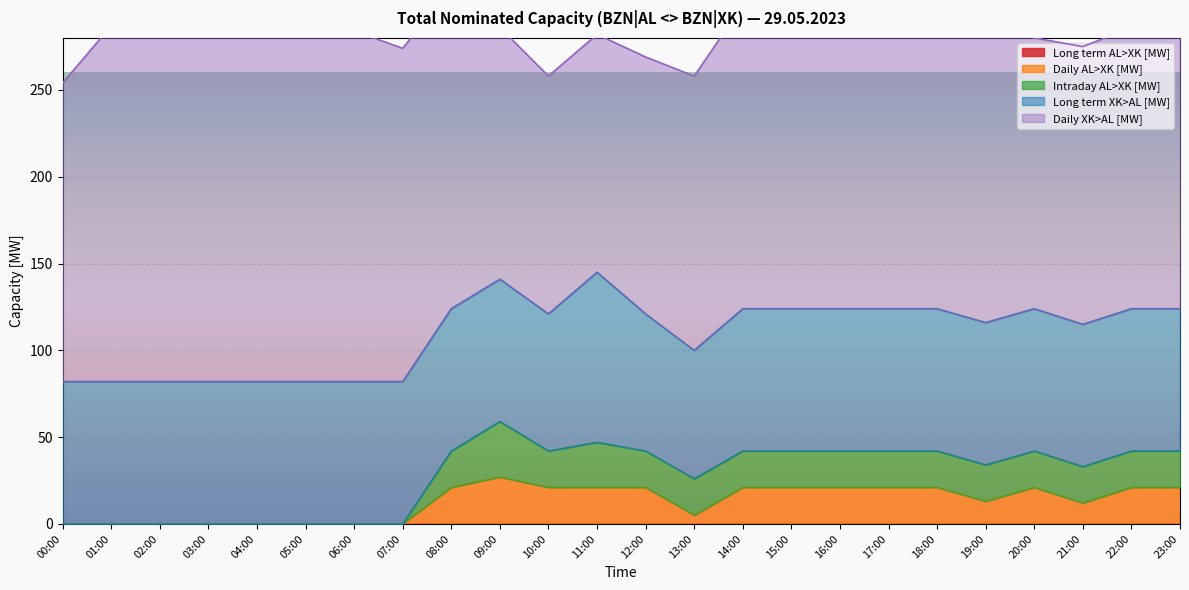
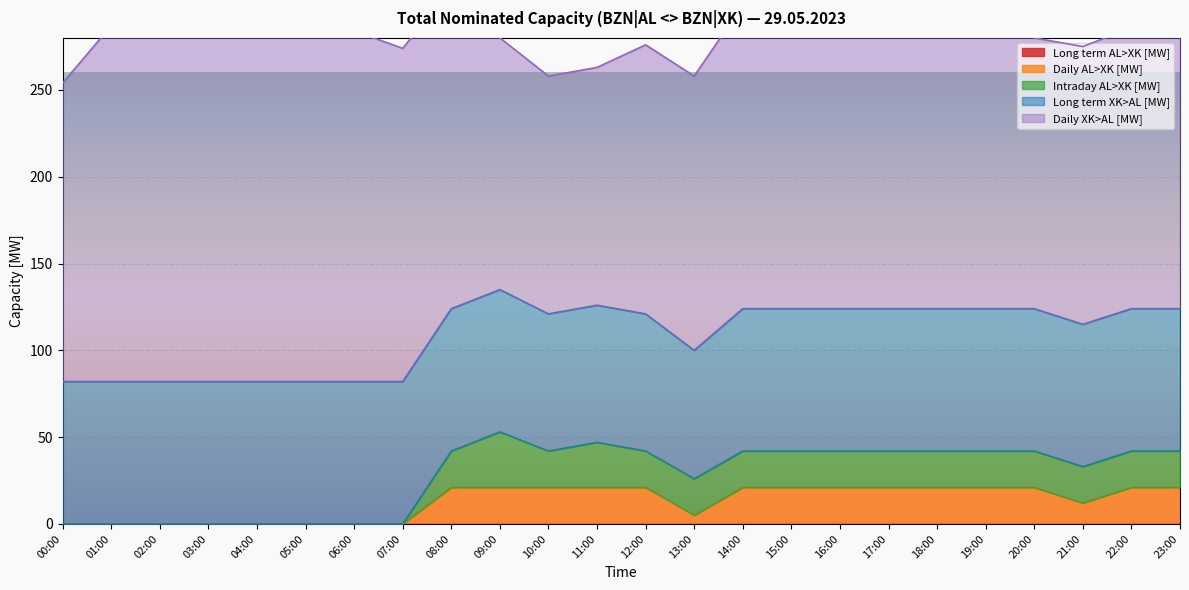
  {
    "Long term AL>XK [MW]": {
      "08:00": 0,
      "09:00": 0,
      "10:00": 0,
      "11:00": 0,
      "12:00": 0,
      "13:00": 0,
      "14:00": 0,
      "15:00": 0,
      "16:00": 0,
      "17:00": 0,
      "18:00": 0,
      "19:00": 0,
      "20:00": 0,
      "21:00": 0,
      "22:00": 0,
      "23:00": 0
    },
    "Daily AL>XK [MW]": {
      "08:00": 21,
-     "09:00": 27,
+     "09:00": 21,
      "10:00": 21,
      "11:00": 21,
      "12:00": 21,
      "13:00": 5,
      "14:00": 21,
      "15:00": 21,
      "16:00": 21,
      "17:00": 21,
      "18:00": 21,
-     "19:00": 13,
+     "19:00": 21,
      "20:00": 21,
      "21:00": 12,
      "22:00": 21,
      "23:00": 21
    },
    "Intraday AL>XK [MW]": {
      "08:00": 21,
      "09:00": 32,
      "10:00": 21,
      "11:00": 26,
      "12:00": 21,
      "13:00": 21,
      "14:00": 21,
      "15:00": 21,
      "16:00": 21,
      "17:00": 21,
      "18:00": 21,
      "19:00": 21,
      "20:00": 21,
      "21:00": 21,
      "22:00": 21,
      "23:00": 21
    },
    "Long term XK>AL [MW]": {
      "00:00": 82,
      "01:00": 82,
      "02:00": 82,
      "03:00": 82,
      "04:00": 82,
      "05:00": 82,
      "06:00": 82,
      "07:00": 82,
      "08:00": 82,
      "09:00": 82,
      "10:00": 79,
-     "11:00": 98,
+     "11:00": 79,
      "12:00": 79,
      "13:00": 74,
      "14:00": 82,
      "15:00": 82,
      "16:00": 82,
      "17:00": 82,
      "18:00": 82,
      "19:00": 82,
      "20:00": 82,
      "21:00": 82,
      "22:00": 82,
      "23:00": 82
    },
    "Daily XK>AL [MW]": {
      "00:00": 172,
      "07:00": 192,
      "10:00": 137,
-     "12:00": 148,
+     "12:00": 155,
      "13:00": 158,
      "20:00": 156
    }
  }
